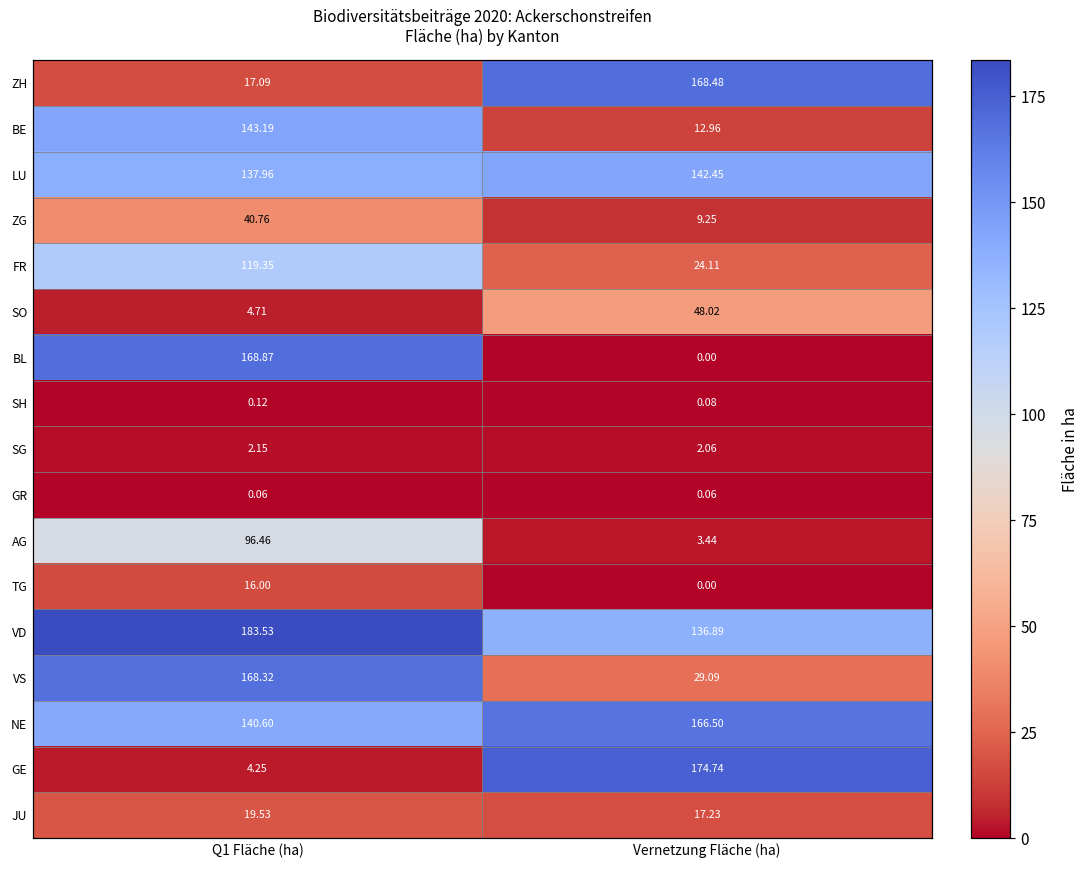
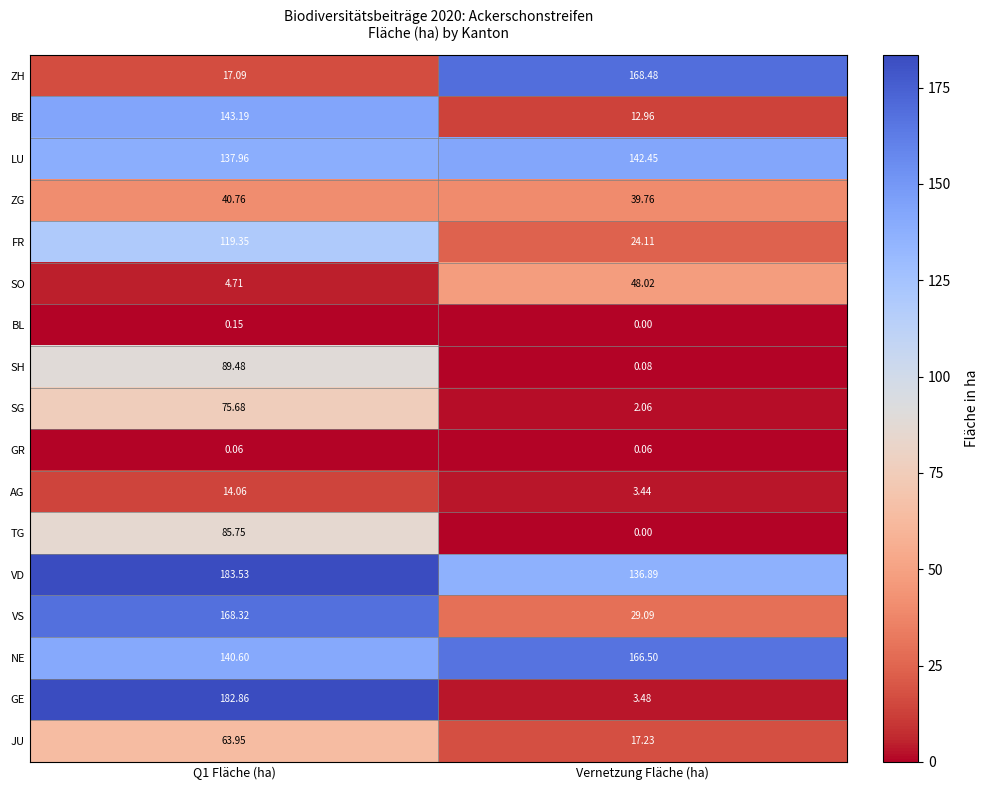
  {
    "ZH": {
      "Q1 Fläche (ha)": 17.09,
      "Vernetzung Fläche (ha)": 168.48
    },
    "BE": {
      "Q1 Fläche (ha)": 143.19,
      "Vernetzung Fläche (ha)": 12.96
    },
    "LU": {
      "Q1 Fläche (ha)": 137.96,
      "Vernetzung Fläche (ha)": 142.45
    },
    "ZG": {
      "Q1 Fläche (ha)": 40.76,
-     "Vernetzung Fläche (ha)": 9.25
+     "Vernetzung Fläche (ha)": 39.76
    },
    "FR": {
      "Q1 Fläche (ha)": 119.35,
      "Vernetzung Fläche (ha)": 24.11
    },
    "SO": {
      "Q1 Fläche (ha)": 4.71,
      "Vernetzung Fläche (ha)": 48.02
    },
    "BL": {
-     "Q1 Fläche (ha)": 168.87,
+     "Q1 Fläche (ha)": 0.15,
      "Vernetzung Fläche (ha)": 0.00
    },
    "SH": {
-     "Q1 Fläche (ha)": 0.12,
+     "Q1 Fläche (ha)": 89.48,
      "Vernetzung Fläche (ha)": 0.08
    },
    "SG": {
-     "Q1 Fläche (ha)": 2.15,
+     "Q1 Fläche (ha)": 75.68,
      "Vernetzung Fläche (ha)": 2.06
    },
    "GR": {
      "Q1 Fläche (ha)": 0.06,
      "Vernetzung Fläche (ha)": 0.06
    },
    "AG": {
-     "Q1 Fläche (ha)": 96.46,
+     "Q1 Fläche (ha)": 14.06,
      "Vernetzung Fläche (ha)": 3.44
    },
    "TG": {
-     "Q1 Fläche (ha)": 16.00,
+     "Q1 Fläche (ha)": 85.75,
      "Vernetzung Fläche (ha)": 0.00
    },
    "VD": {
      "Q1 Fläche (ha)": 183.53,
      "Vernetzung Fläche (ha)": 136.89
    },
    "VS": {
      "Q1 Fläche (ha)": 168.32,
      "Vernetzung Fläche (ha)": 29.09
    },
    "NE": {
      "Q1 Fläche (ha)": 140.60,
      "Vernetzung Fläche (ha)": 166.50
    },
    "GE": {
-     "Q1 Fläche (ha)": 4.25,
-     "Vernetzung Fläche (ha)": 174.74
+     "Q1 Fläche (ha)": 182.86,
+     "Vernetzung Fläche (ha)": 3.48
    },
    "JU": {
-     "Q1 Fläche (ha)": 19.53,
+     "Q1 Fläche (ha)": 63.95,
      "Vernetzung Fläche (ha)": 17.23
    }
  }
